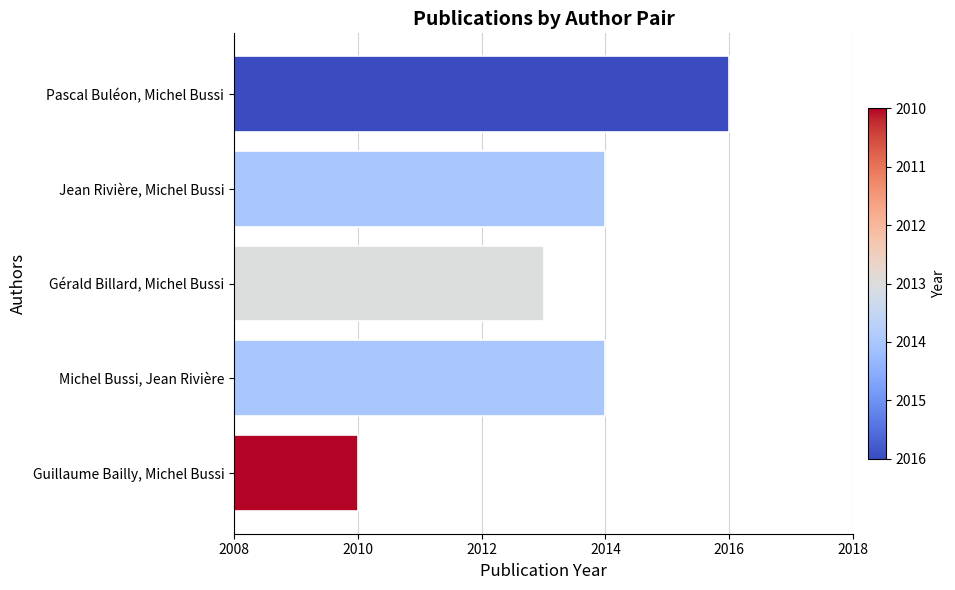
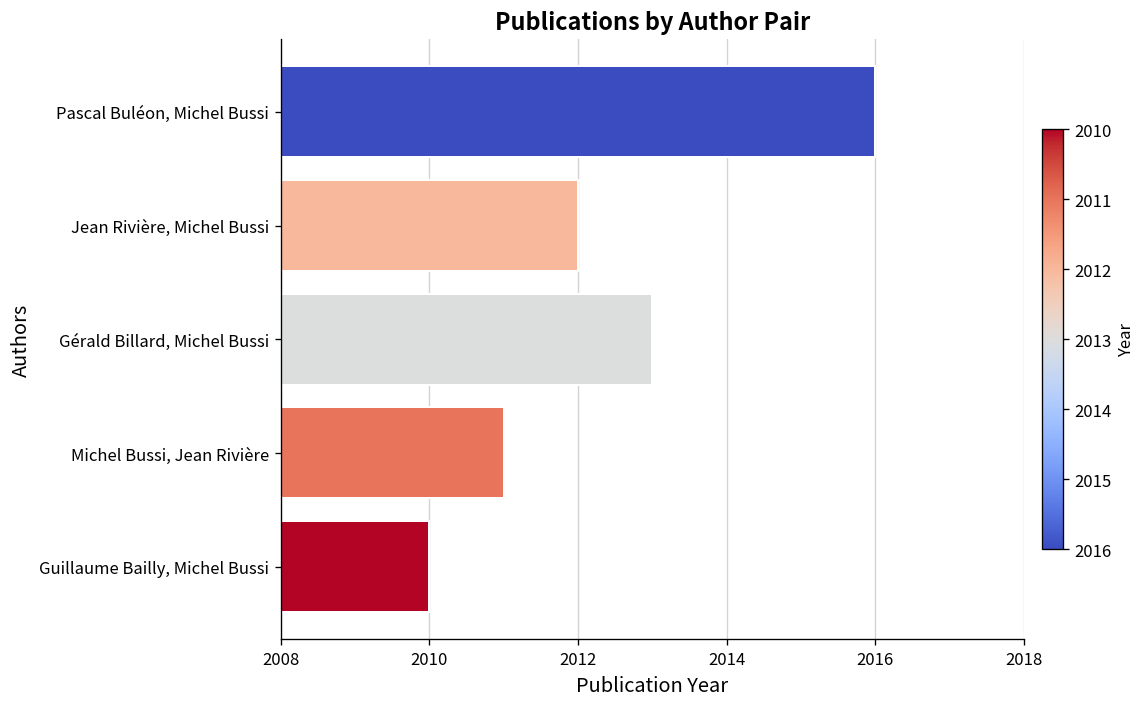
  {
    "Pascal Buléon, Michel Bussi": 2016,
-   "Jean Rivière, Michel Bussi": 2014,
+   "Jean Rivière, Michel Bussi": 2012,
    "Gérald Billard, Michel Bussi": 2013,
-   "Michel Bussi, Jean Rivière": 2014,
+   "Michel Bussi, Jean Rivière": 2011,
    "Guillaume Bailly, Michel Bussi": 2010
  }
